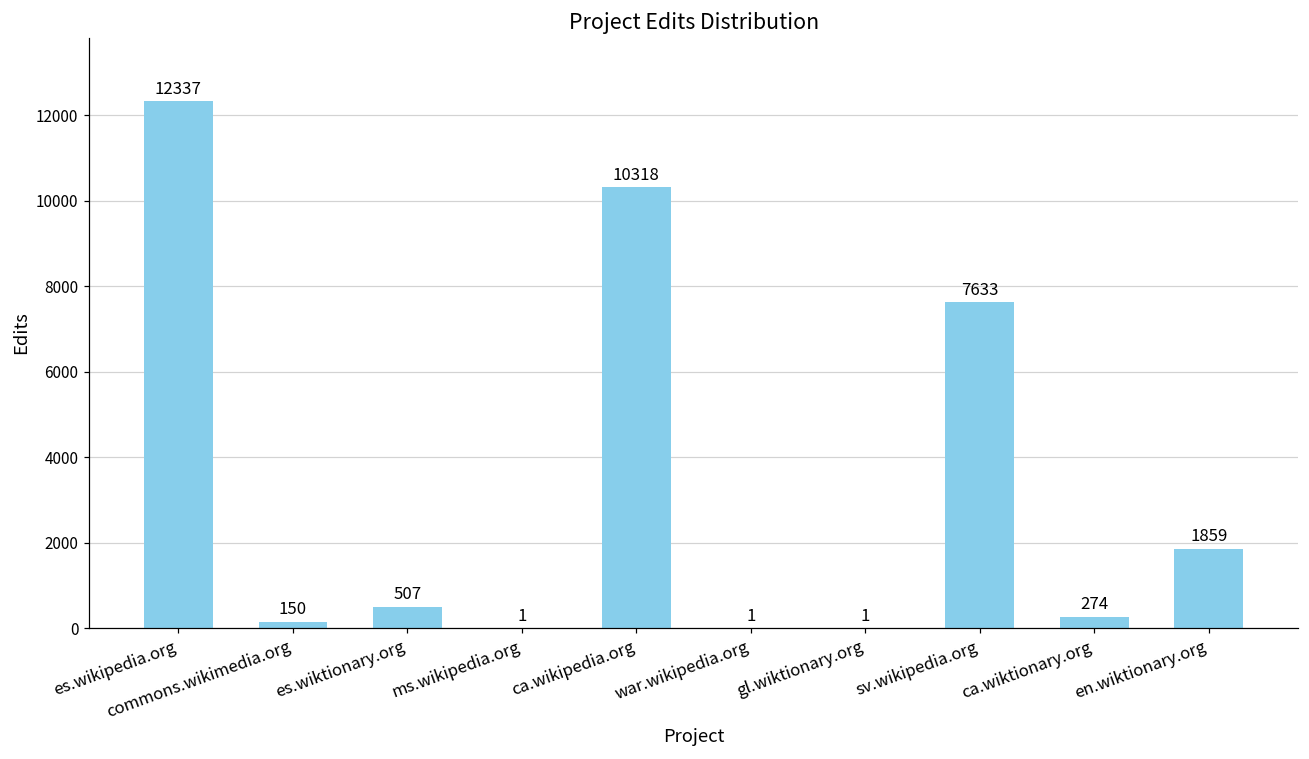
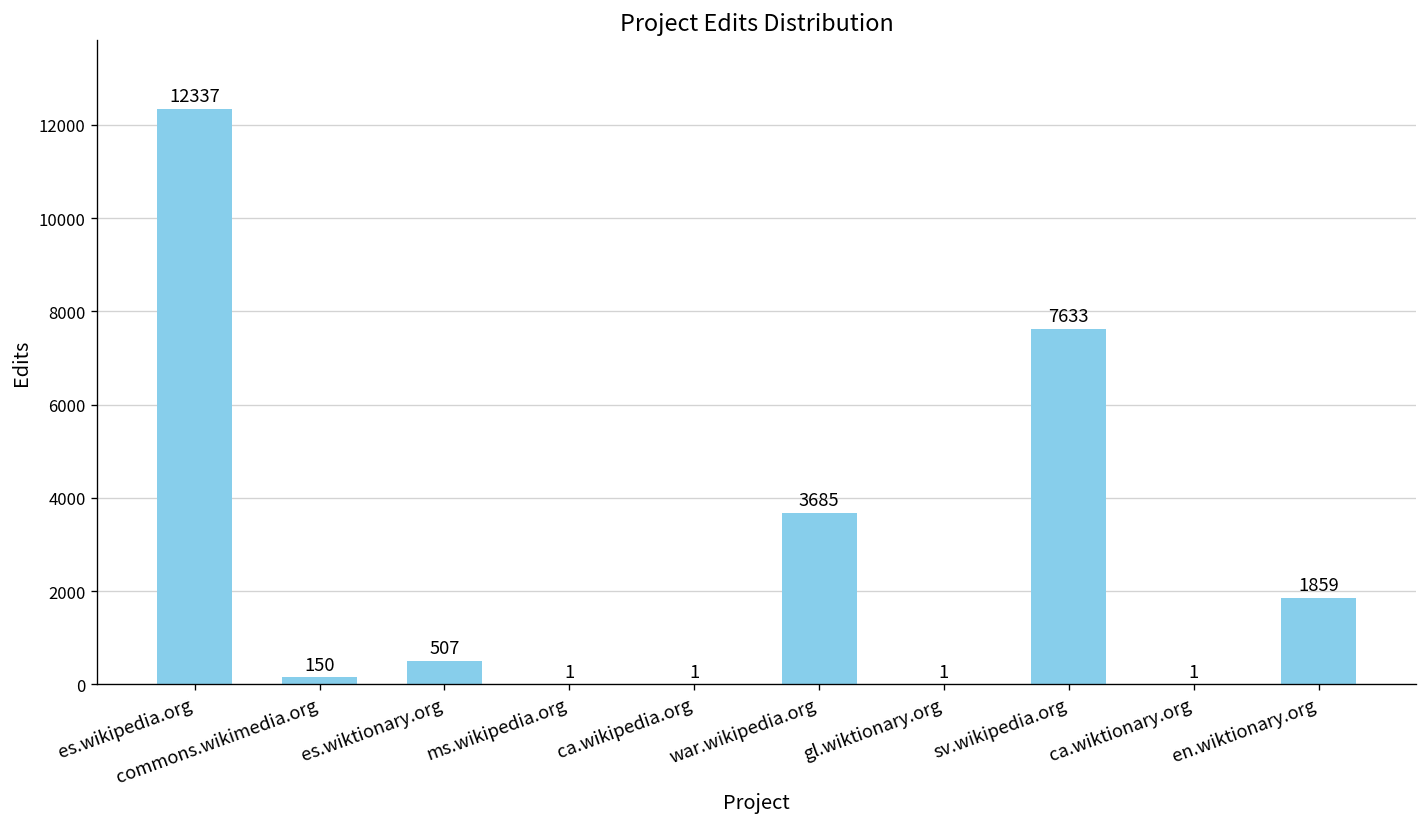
  {
    "es.wikipedia.org": 12337,
    "commons.wikimedia.org": 150,
    "es.wiktionary.org": 507,
    "ms.wikipedia.org": 1,
-   "ca.wikipedia.org": 10318,
-   "war.wikipedia.org": 1,
+   "ca.wikipedia.org": 1,
+   "war.wikipedia.org": 3685,
    "gl.wiktionary.org": 1,
    "sv.wikipedia.org": 7633,
-   "ca.wiktionary.org": 274,
+   "ca.wiktionary.org": 1,
    "en.wiktionary.org": 1859
  }
